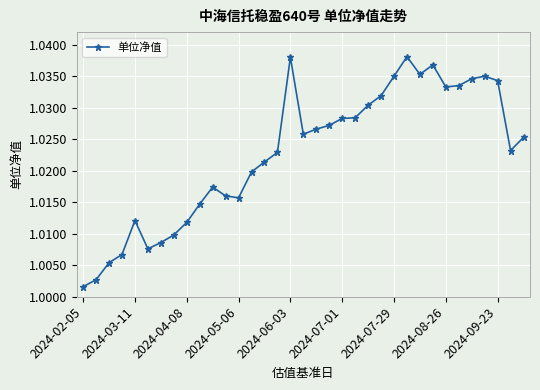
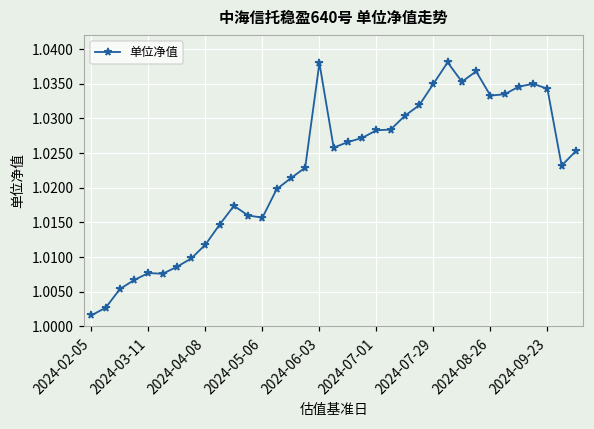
  {
    "2024-02-05": 1.002,
-   "2024-03-11": 1.012,
+   "2024-03-11": 1.008,
    "2024-04-08": 1.012,
    "2024-05-06": 1.016,
    "2024-06-03": 1.038,
    "2024-07-01": 1.028,
    "2024-07-29": 1.035,
    "2024-08-26": 1.033,
    "2024-09-23": 1.034
  }
